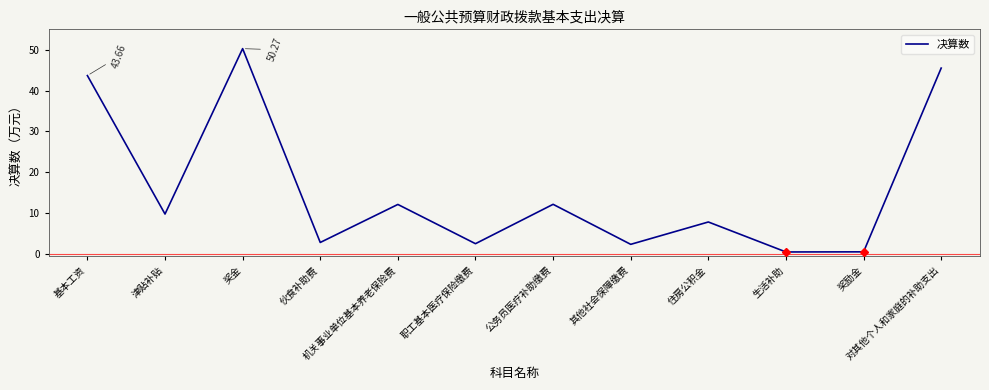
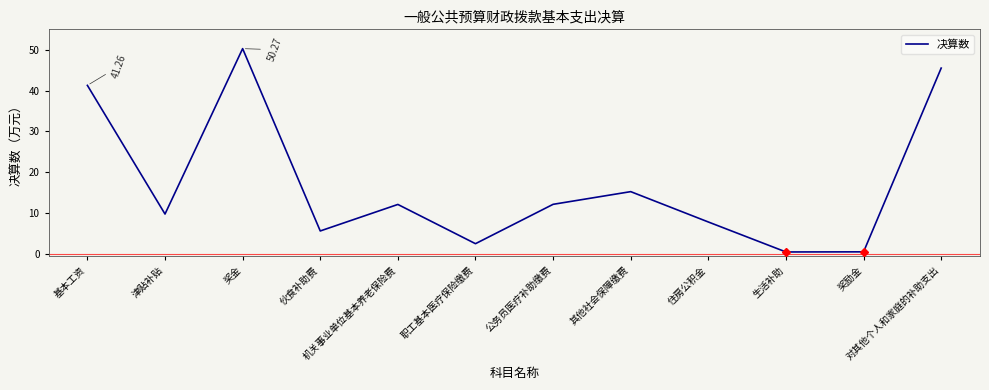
  {
    "决算数": {
-     "基本工资": 43.66,
+     "基本工资": 41.26,
      "奖金": 50.27,
-     "伙食补助费": 3,
-     "其他社会保障缴费": 2
+     "伙食补助费": 6,
+     "其他社会保障缴费": 15
    }
  }
